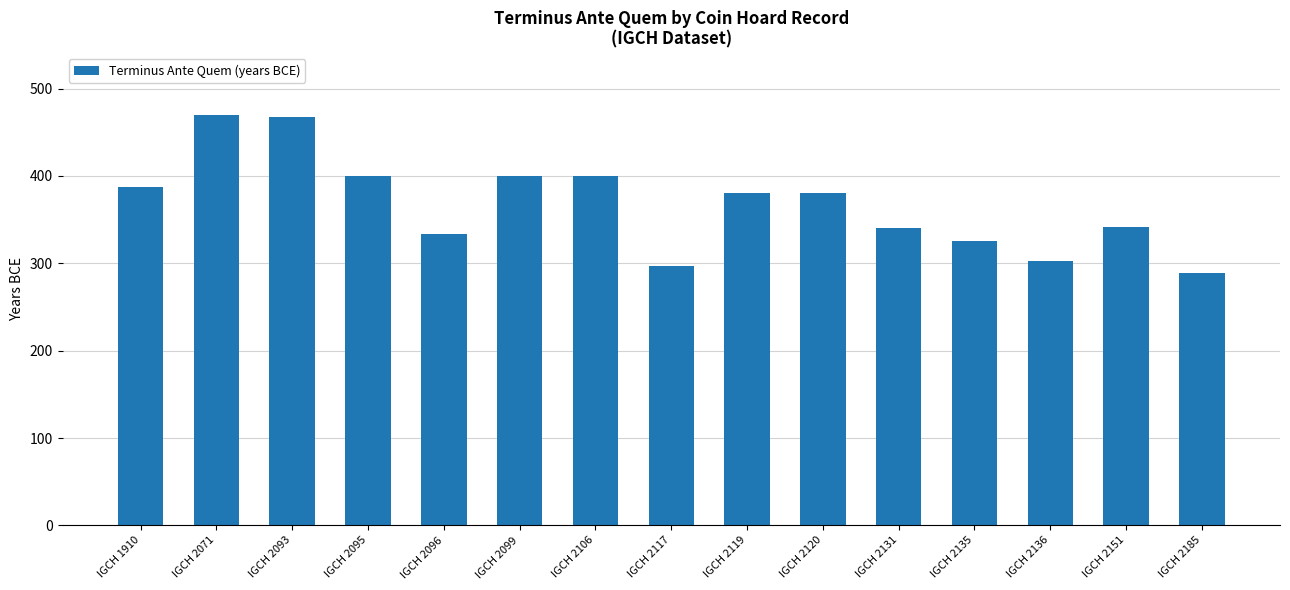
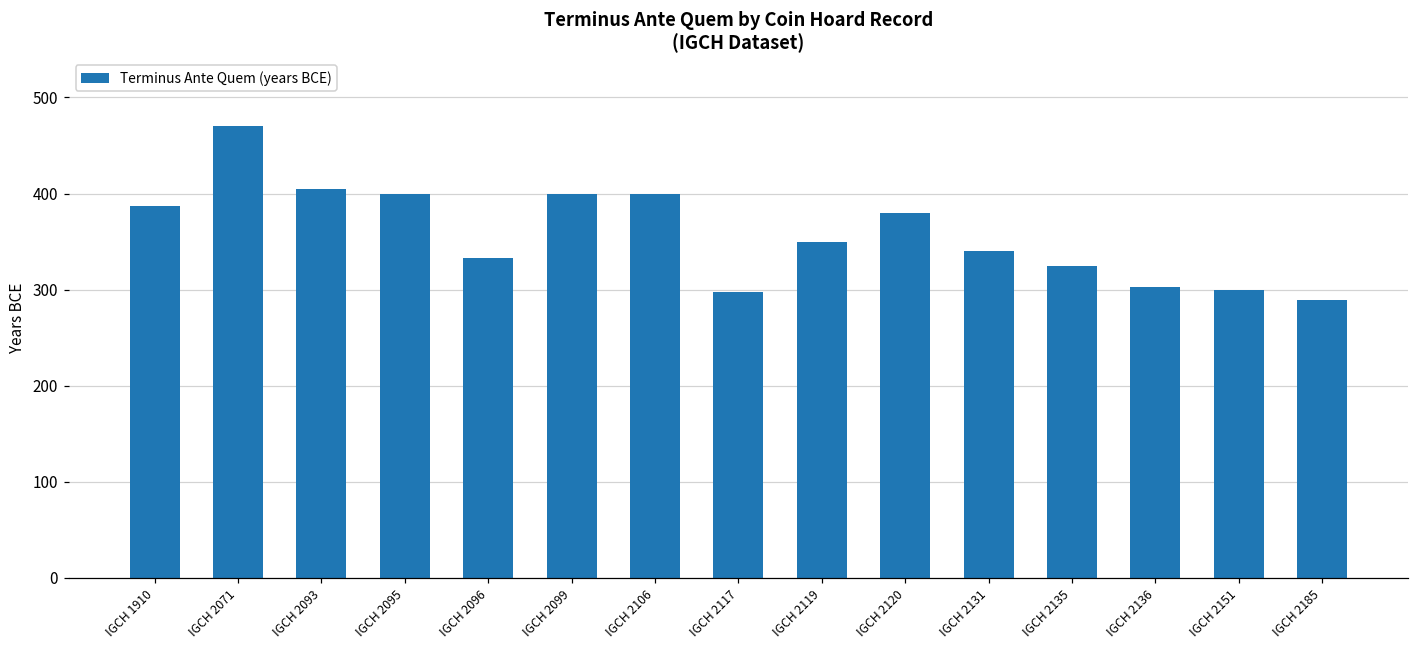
  {
    "IGCH 1910": 390,
    "IGCH 2071": 470,
-   "IGCH 2093": 470,
+   "IGCH 2093": 410,
    "IGCH 2095": 400,
    "IGCH 2096": 330,
    "IGCH 2099": 400,
    "IGCH 2106": 400,
    "IGCH 2117": 300,
-   "IGCH 2119": 380,
+   "IGCH 2119": 350,
    "IGCH 2120": 380,
    "IGCH 2131": 340,
    "IGCH 2135": 330,
    "IGCH 2136": 300,
-   "IGCH 2151": 340,
+   "IGCH 2151": 300,
    "IGCH 2185": 290
  }
